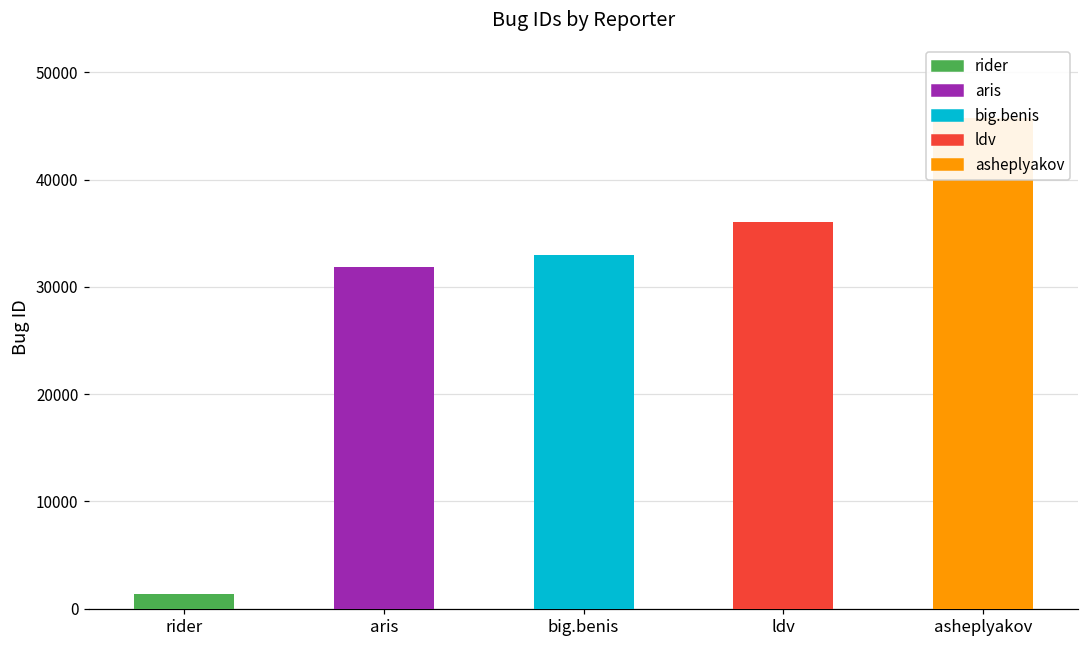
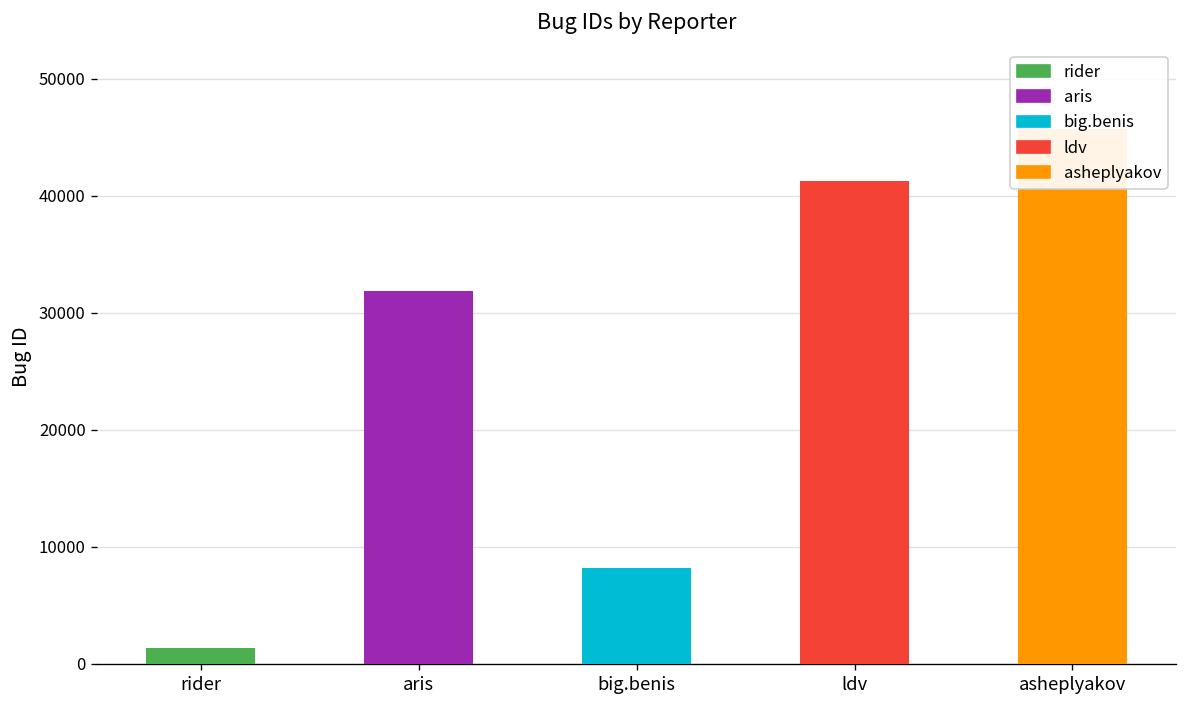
  {
    "rider": 1000,
    "aris": 32000,
-   "big.benis": 33000,
-   "ldv": 36000
+   "big.benis": 8000,
+   "ldv": 41000
  }
